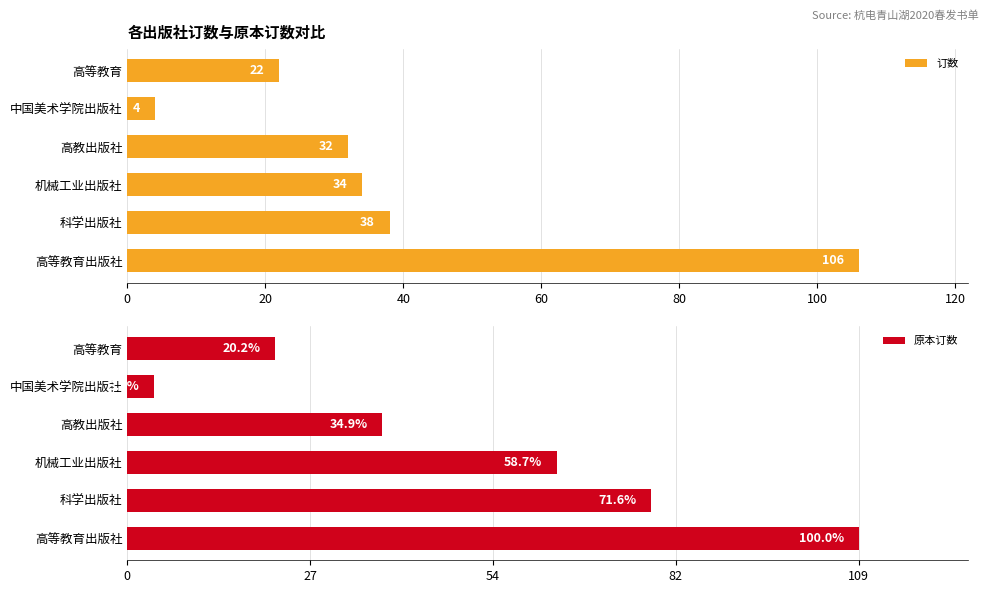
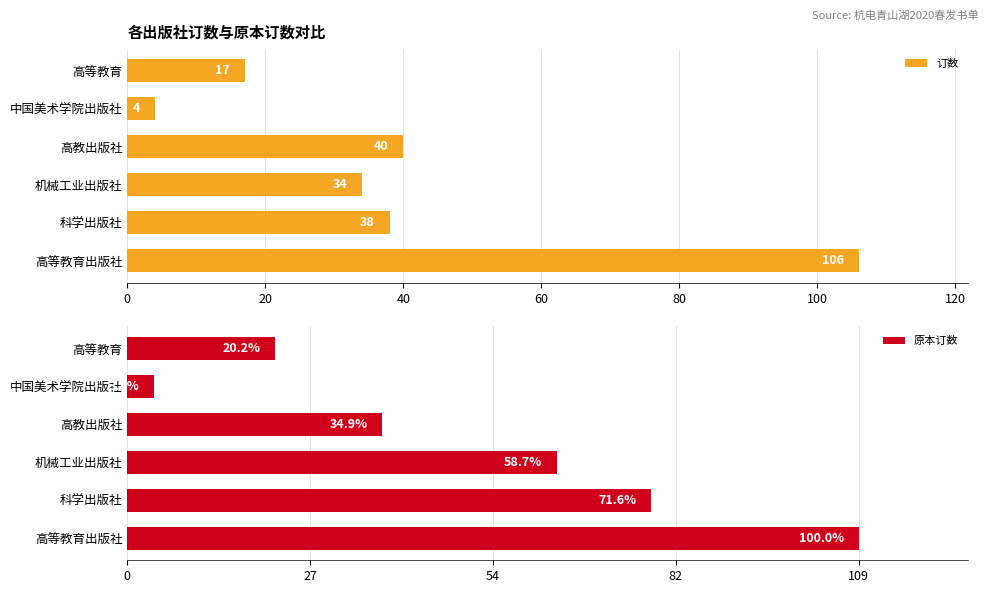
  {
    "各出版社订数与原本订数对比": {
-     "高等教育": 22,
+     "高等教育": 17,
      "中国美术学院出版社": 4,
-     "高教出版社": 32,
+     "高教出版社": 40,
      "机械工业出版社": 34,
      "科学出版社": 38,
      "高等教育出版社": 106
    }
  }
